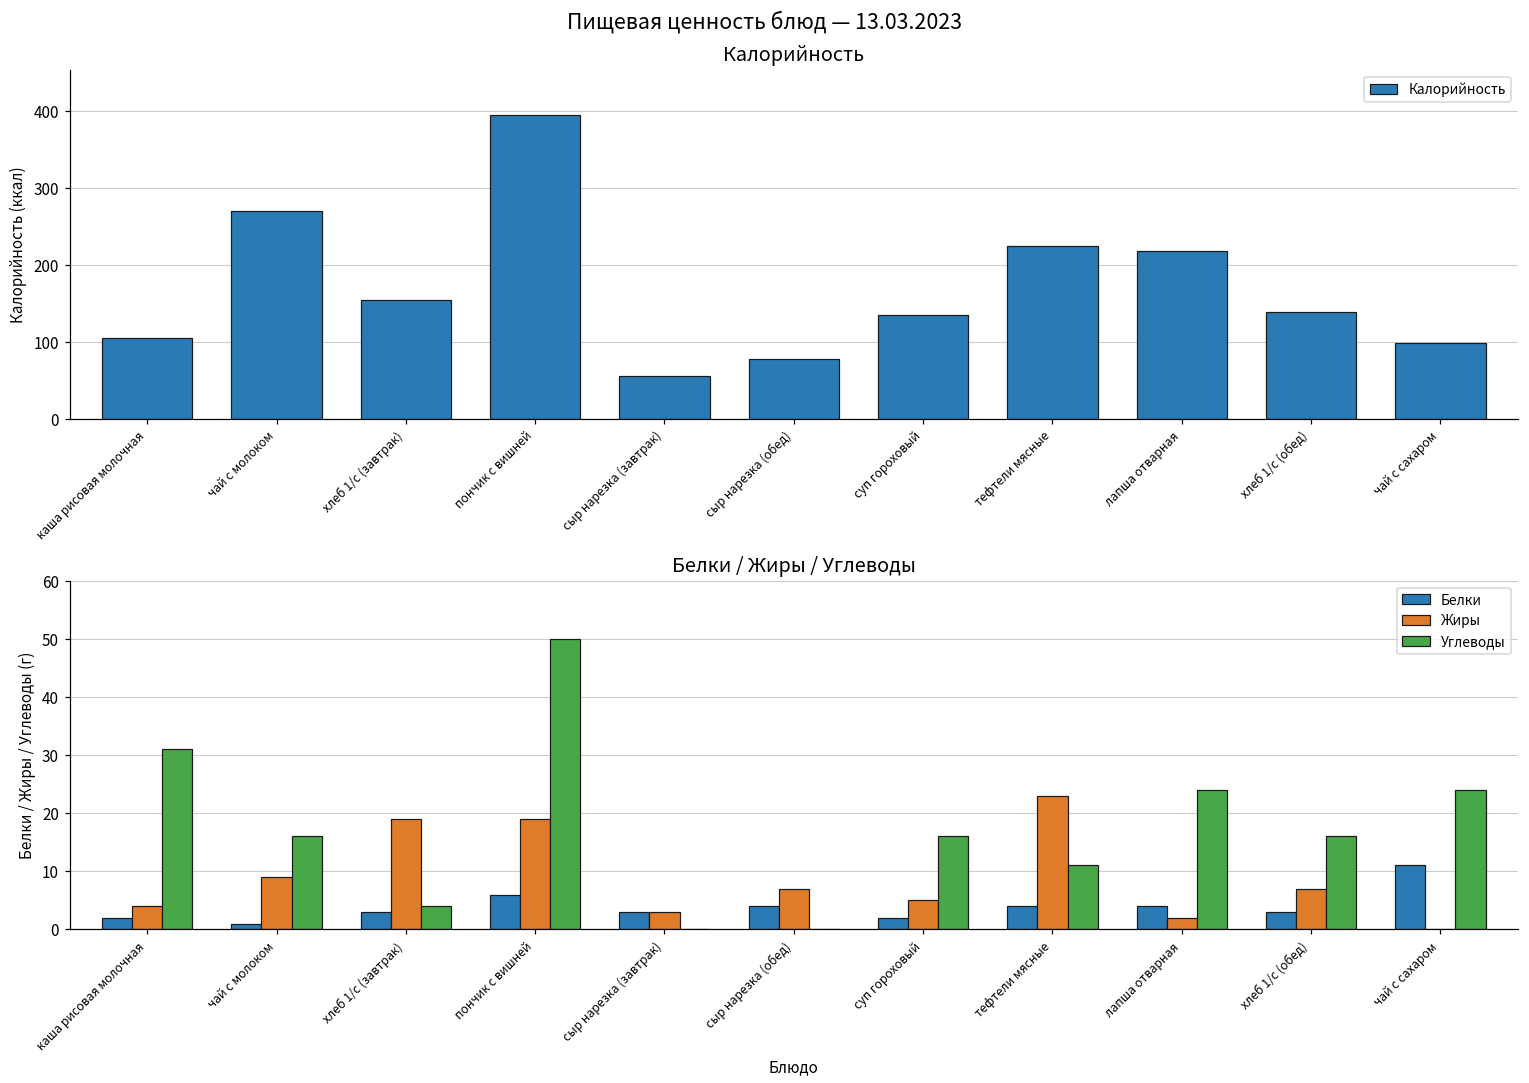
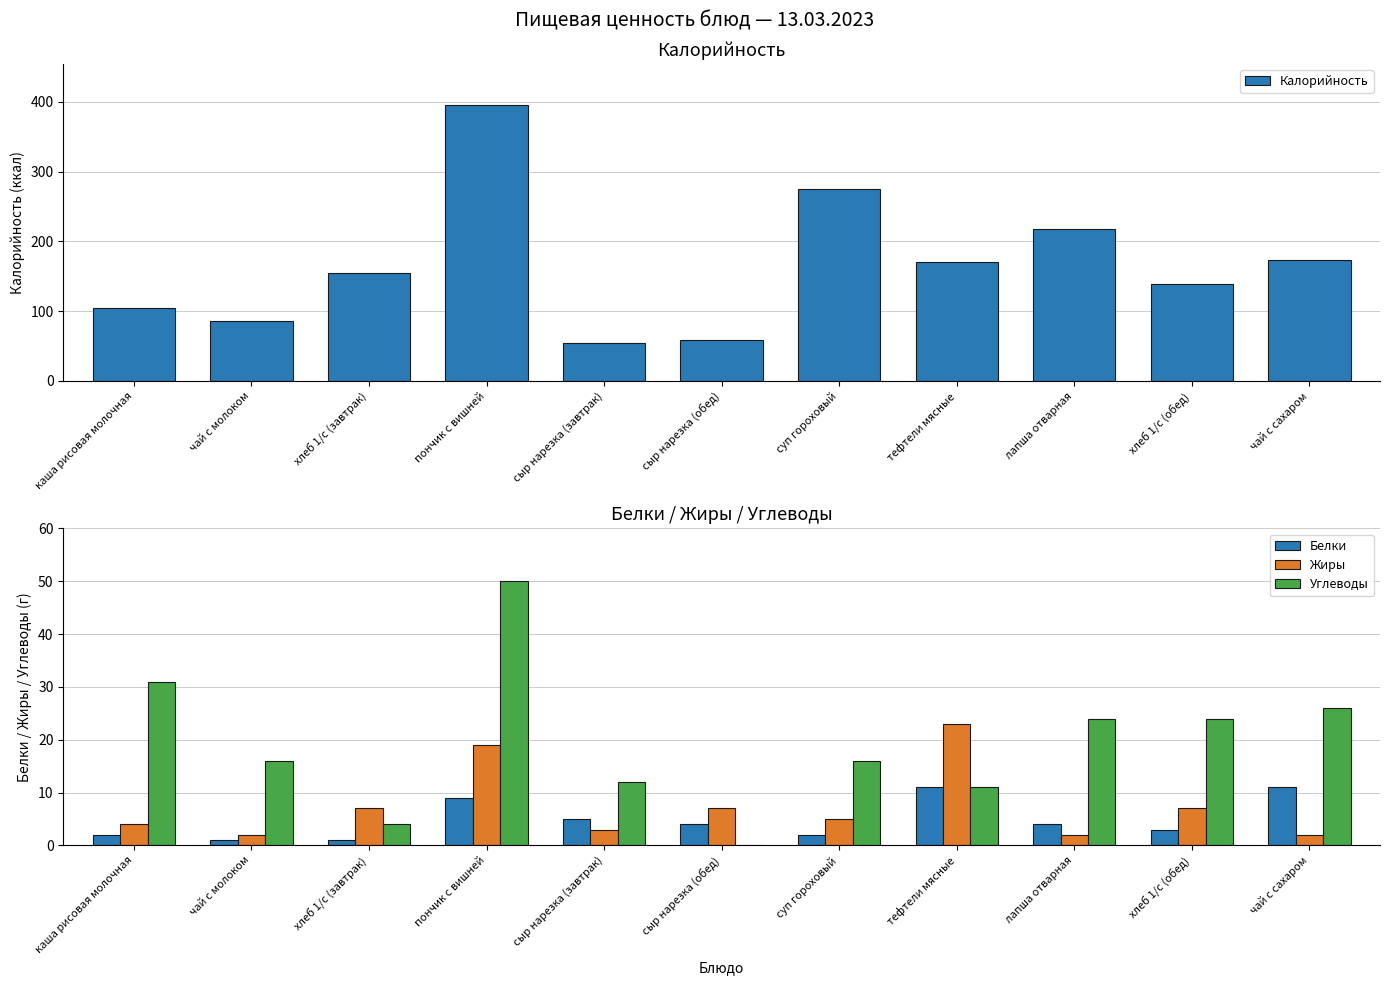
  {
    "Калорийность": {
      "каша рисовая молочная": 110,
-     "чай с молоком": 270,
+     "чай с молоком": 90,
      "хлеб 1/с (завтрак)": 160,
      "пончик с вишней": 400,
      "сыр нарезка (завтрак)": 60,
-     "сыр нарезка (обед)": 80,
-     "суп гороховый": 140,
-     "тефтели мясные": 230,
+     "сыр нарезка (обед)": 60,
+     "суп гороховый": 280,
+     "тефтели мясные": 170,
      "лапша отварная": 220,
      "хлеб 1/с (обед)": 140,
-     "чай с сахаром": 100
+     "чай с сахаром": 170
    },
    "Белки / Жиры / Углеводы": {
      "Белки": {
        "каша рисовая молочная": 2,
        "чай с молоком": 1,
-       "хлеб 1/с (завтрак)": 3,
-       "пончик с вишней": 6,
-       "сыр нарезка (завтрак)": 3,
+       "хлеб 1/с (завтрак)": 1,
+       "пончик с вишней": 9,
+       "сыр нарезка (завтрак)": 5,
        "сыр нарезка (обед)": 4,
        "суп гороховый": 2,
-       "тефтели мясные": 4,
+       "тефтели мясные": 11,
        "лапша отварная": 4,
        "хлеб 1/с (обед)": 3,
        "чай с сахаром": 11
      },
      "Жиры": {
        "каша рисовая молочная": 4,
-       "чай с молоком": 9,
-       "хлеб 1/с (завтрак)": 19,
+       "чай с молоком": 2,
+       "хлеб 1/с (завтрак)": 7,
        "пончик с вишней": 19,
        "сыр нарезка (завтрак)": 3,
        "сыр нарезка (обед)": 7,
        "суп гороховый": 5,
        "тефтели мясные": 23,
        "лапша отварная": 2,
        "хлеб 1/с (обед)": 7,
-       "чай с сахаром": 0
+       "чай с сахаром": 2
      },
      "Углеводы": {
        "каша рисовая молочная": 31,
        "чай с молоком": 16,
        "хлеб 1/с (завтрак)": 4,
        "пончик с вишней": 50,
-       "сыр нарезка (завтрак)": 0,
+       "сыр нарезка (завтрак)": 12,
        "сыр нарезка (обед)": 0,
        "суп гороховый": 16,
        "тефтели мясные": 11,
        "лапша отварная": 24,
-       "хлеб 1/с (обед)": 16,
-       "чай с сахаром": 24
+       "хлеб 1/с (обед)": 24,
+       "чай с сахаром": 26
      }
    }
  }
